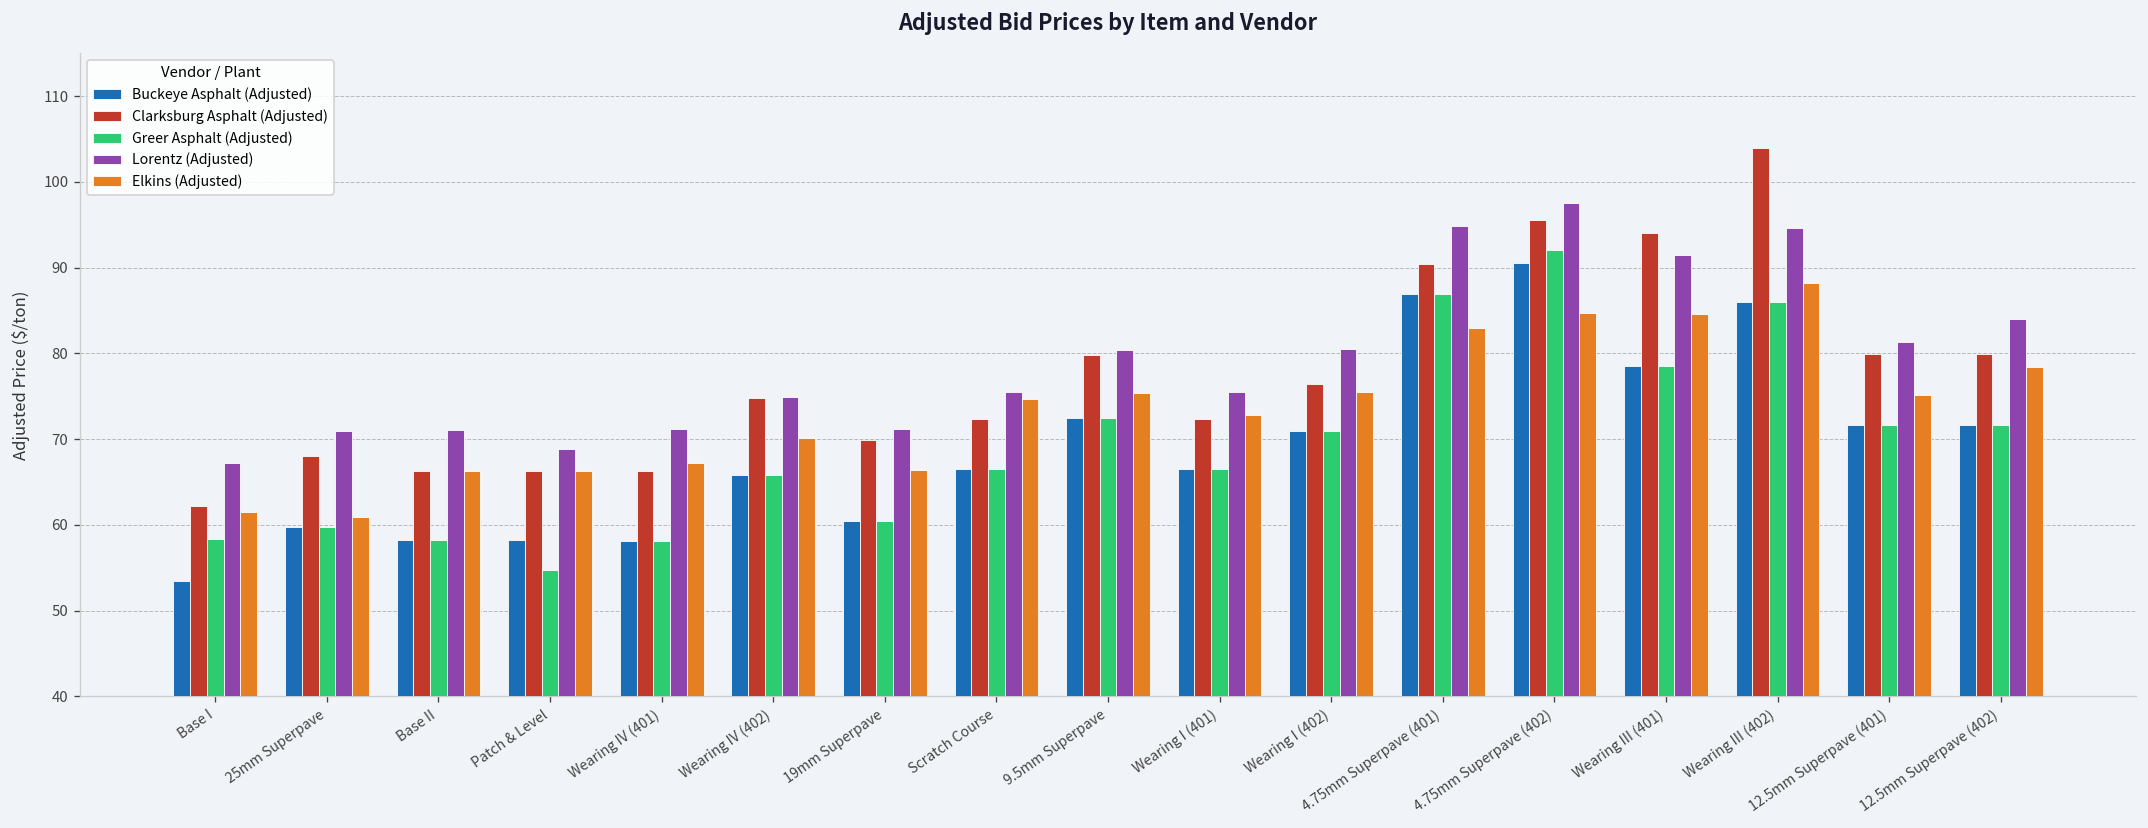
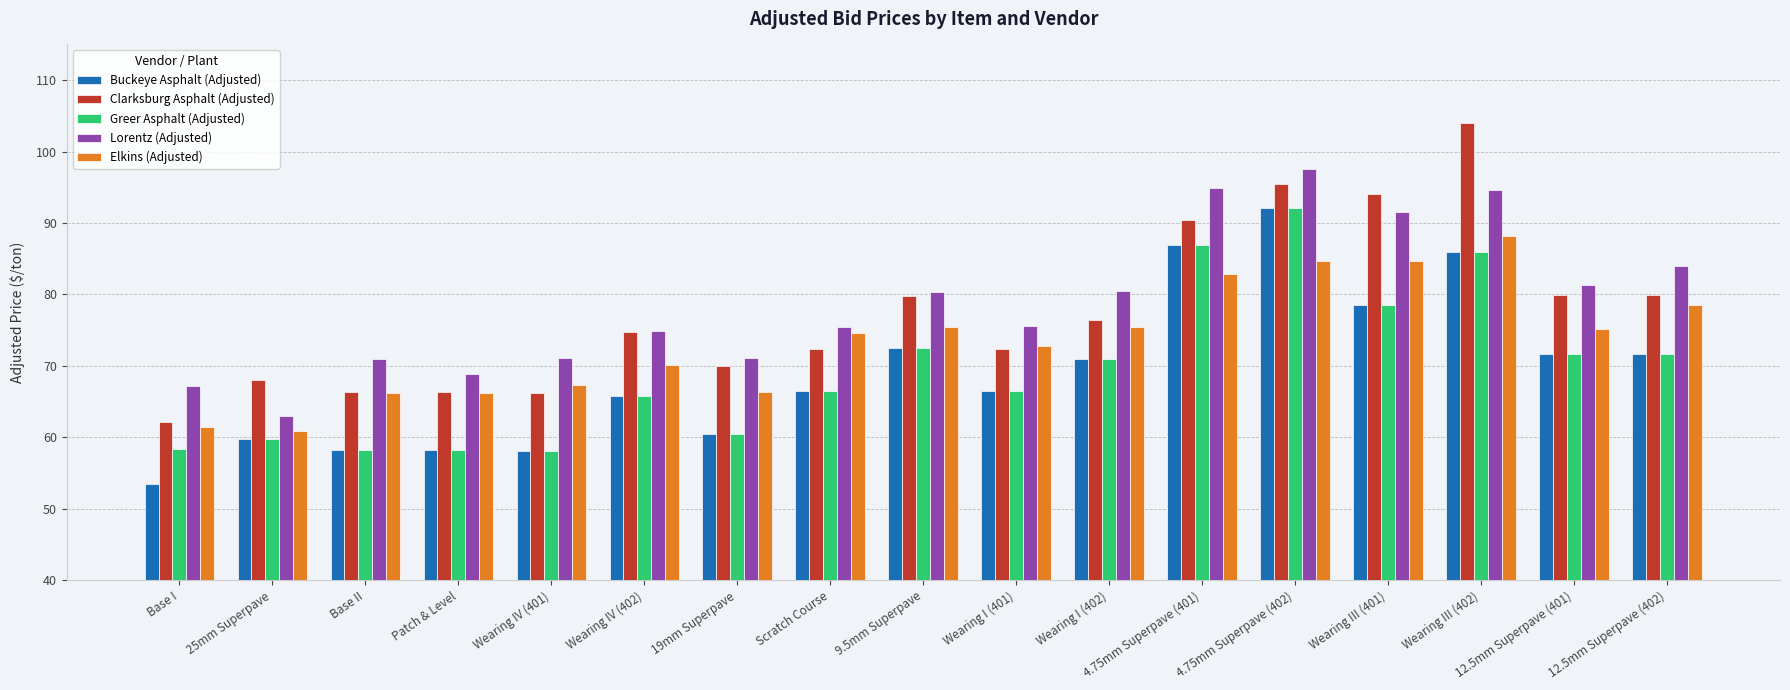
  {
    "Buckeye Asphalt (Adjusted)": {
      "Base I": 53,
      "25mm Superpave": 60,
      "Base II": 58,
      "Patch & Level": 58,
      "Wearing IV (401)": 58,
      "Wearing IV (402)": 66,
      "19mm Superpave": 60,
      "Scratch Course": 67,
      "9.5mm Superpave": 72,
      "Wearing I (401)": 67,
      "Wearing I (402)": 71,
      "4.75mm Superpave (401)": 87,
-     "4.75mm Superpave (402)": 91,
+     "4.75mm Superpave (402)": 92,
      "Wearing III (401)": 79,
      "Wearing III (402)": 86,
      "12.5mm Superpave (401)": 72,
      "12.5mm Superpave (402)": 72
    },
    "Clarksburg Asphalt (Adjusted)": {
      "Base I": 62,
      "25mm Superpave": 68,
      "Base II": 66,
      "Patch & Level": 66,
      "Wearing IV (401)": 66,
      "Wearing IV (402)": 75,
      "19mm Superpave": 70,
      "Scratch Course": 72,
      "9.5mm Superpave": 80,
      "Wearing I (401)": 72,
      "Wearing I (402)": 76,
      "4.75mm Superpave (401)": 90,
      "4.75mm Superpave (402)": 96,
      "Wearing III (401)": 94,
      "Wearing III (402)": 104,
      "12.5mm Superpave (401)": 80,
      "12.5mm Superpave (402)": 80
    },
    "Greer Asphalt (Adjusted)": {
      "Base I": 58,
      "25mm Superpave": 60,
      "Base II": 58,
-     "Patch & Level": 55,
+     "Patch & Level": 58,
      "Wearing IV (401)": 58,
      "Wearing IV (402)": 66,
      "19mm Superpave": 60,
      "Scratch Course": 67,
      "9.5mm Superpave": 72,
      "Wearing I (401)": 67,
      "Wearing I (402)": 71,
      "4.75mm Superpave (401)": 87,
      "4.75mm Superpave (402)": 92,
      "Wearing III (401)": 79,
      "Wearing III (402)": 86,
      "12.5mm Superpave (401)": 72,
      "12.5mm Superpave (402)": 72
    },
    "Lorentz (Adjusted)": {
      "Base I": 67,
-     "25mm Superpave": 71,
+     "25mm Superpave": 63,
      "Base II": 71,
      "Patch & Level": 69,
      "Wearing IV (401)": 71,
      "Wearing IV (402)": 75,
      "19mm Superpave": 71,
      "Scratch Course": 75,
      "9.5mm Superpave": 80,
      "Wearing I (401)": 76,
      "Wearing I (402)": 81,
      "4.75mm Superpave (401)": 95,
      "4.75mm Superpave (402)": 98,
      "Wearing III (401)": 91,
      "Wearing III (402)": 95,
      "12.5mm Superpave (401)": 81,
      "12.5mm Superpave (402)": 84
    },
    "Elkins (Adjusted)": {
      "Base I": 61,
      "25mm Superpave": 61,
      "Base II": 66,
      "Patch & Level": 66,
      "Wearing IV (401)": 67,
      "Wearing IV (402)": 70,
      "19mm Superpave": 66,
      "Scratch Course": 75,
      "9.5mm Superpave": 75,
      "Wearing I (401)": 73,
      "Wearing I (402)": 75,
      "4.75mm Superpave (401)": 83,
      "4.75mm Superpave (402)": 85,
      "Wearing III (401)": 85,
      "Wearing III (402)": 88,
      "12.5mm Superpave (401)": 75,
      "12.5mm Superpave (402)": 78
    }
  }
